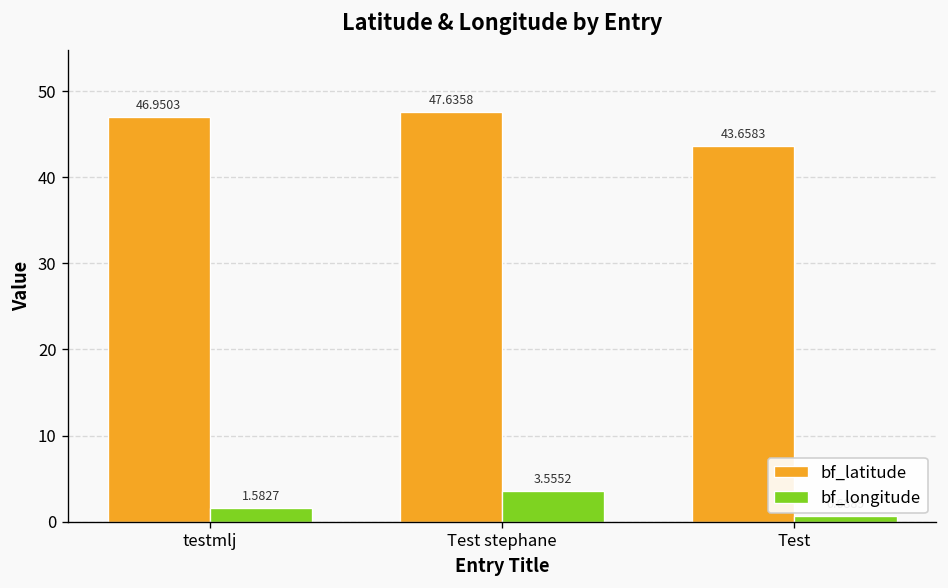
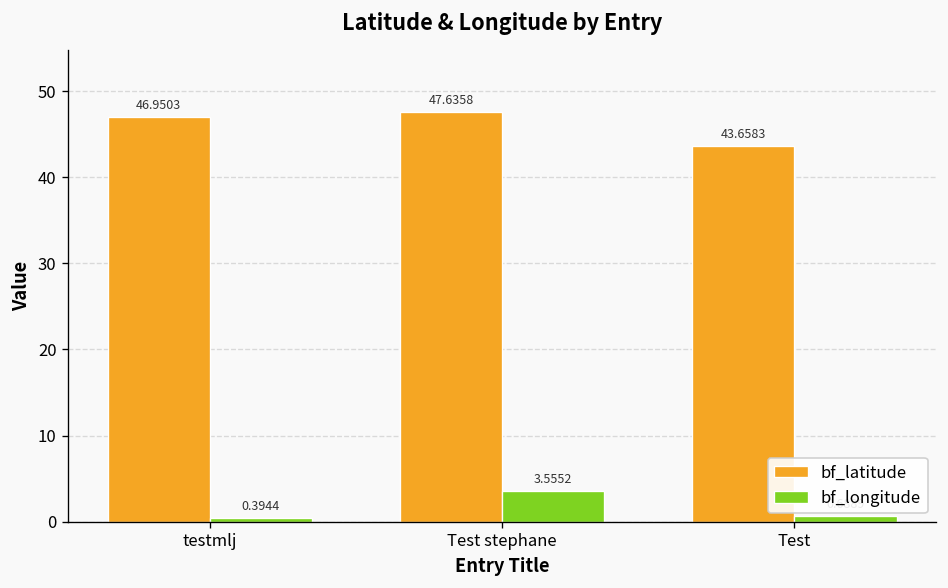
  {
    "bf_latitude": {
      "testmlj": 46.9503,
      "Test stephane": 47.6358,
      "Test": 43.6583
    },
    "bf_longitude": {
-     "testmlj": 1.5827,
+     "testmlj": 0.3944,
      "Test stephane": 3.5552
    }
  }
